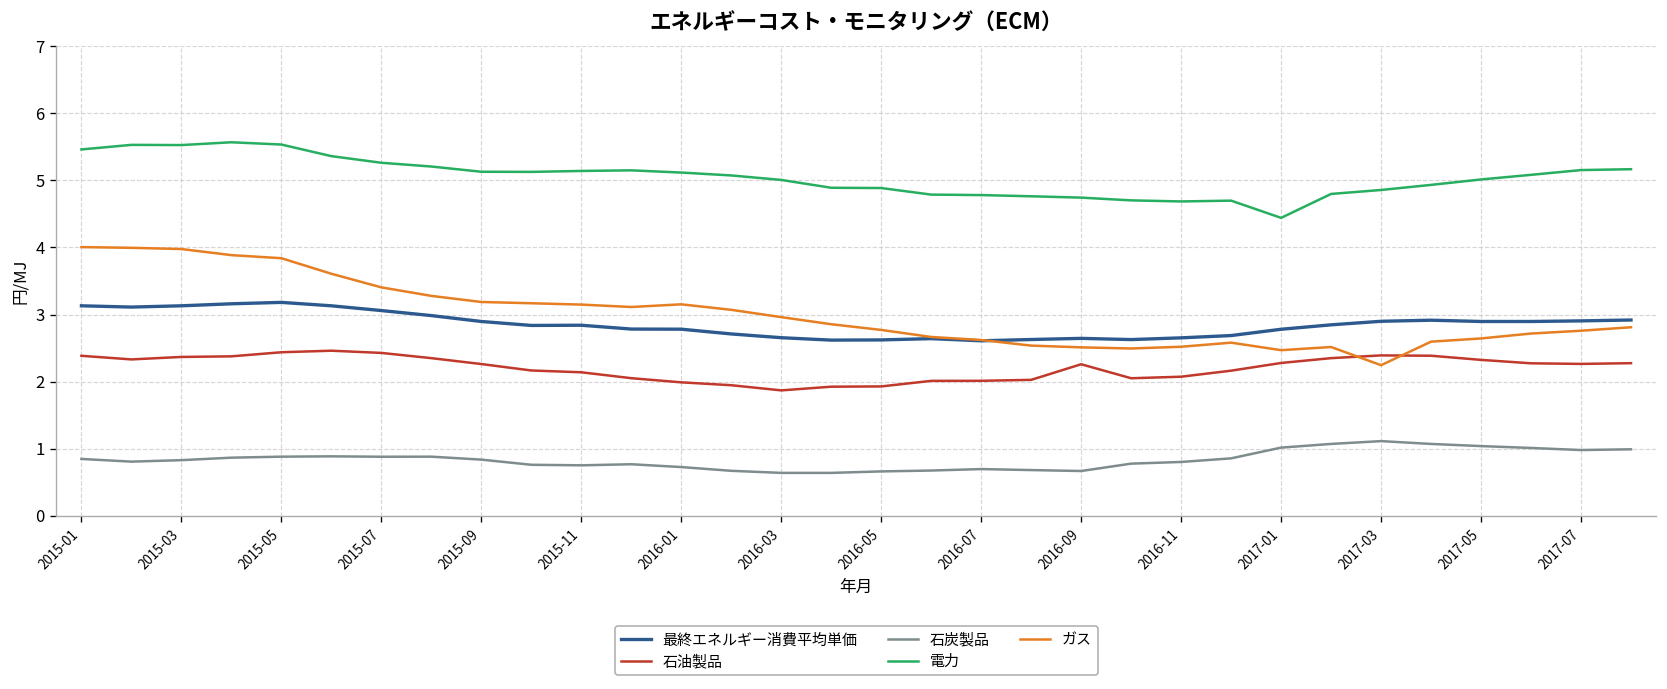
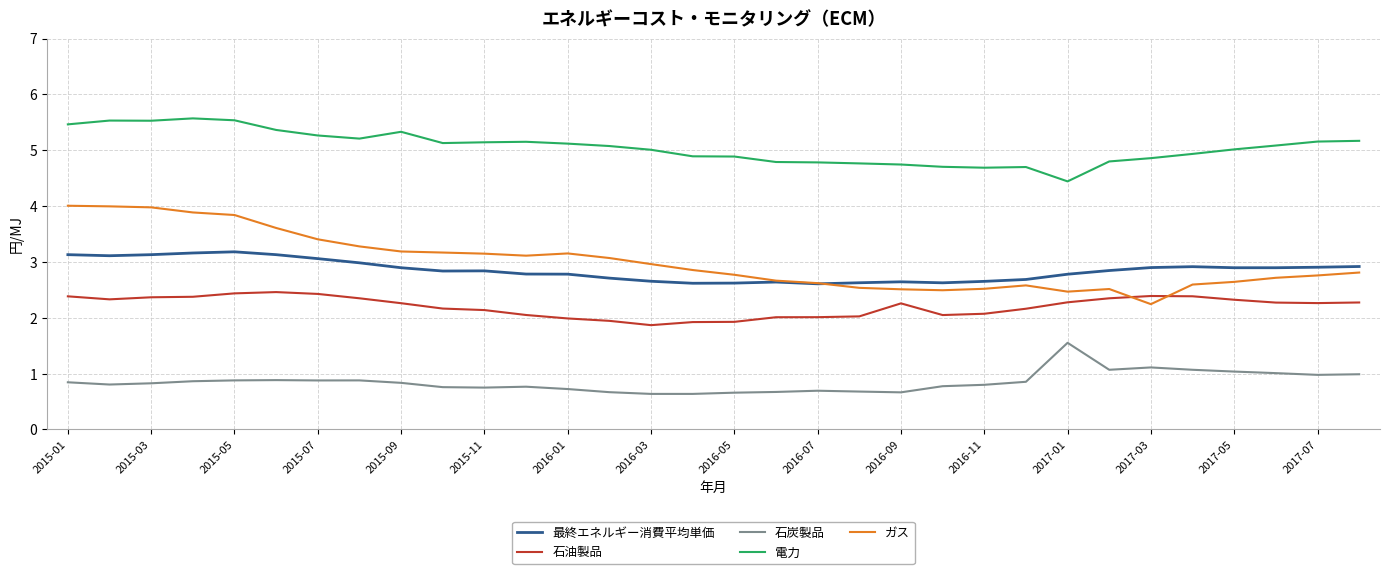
  {
    "最終エネルギー消費平均単価": {
      "2015-01": 3.1,
      "2015-03": 3.1,
      "2015-05": 3.2,
      "2015-07": 3.1,
      "2015-09": 2.9,
      "2015-11": 2.8,
      "2016-01": 2.8,
      "2016-03": 2.7,
      "2016-05": 2.6,
      "2016-09": 2.6,
      "2016-11": 2.7,
      "2017-01": 2.8,
      "2017-03": 2.9,
      "2017-05": 2.9,
      "2017-07": 2.9
    },
    "石油製品": {
      "2015-01": 2.4,
      "2015-03": 2.4,
      "2015-05": 2.4,
      "2015-07": 2.4,
      "2015-09": 2.3,
      "2015-11": 2.1,
      "2016-01": 2.0,
      "2016-03": 1.9,
      "2016-05": 1.9,
      "2016-07": 2.0,
      "2016-09": 2.3,
      "2016-11": 2.1,
      "2017-01": 2.3,
      "2017-03": 2.4,
      "2017-05": 2.3,
      "2017-07": 2.3
    },
    "石炭製品": {
      "2015-01": 0.8,
      "2015-03": 0.8,
      "2015-05": 0.9,
      "2015-07": 0.9,
      "2015-09": 0.8,
      "2015-11": 0.8,
      "2016-01": 0.7,
      "2016-03": 0.6,
      "2016-05": 0.7,
      "2016-07": 0.7,
      "2016-09": 0.7,
      "2016-11": 0.8,
-     "2017-01": 1.0,
+     "2017-01": 1.6,
      "2017-03": 1.1,
      "2017-05": 1.0,
      "2017-07": 1.0
    },
    "電力": {
      "2015-01": 5.5,
      "2015-03": 5.5,
      "2015-05": 5.5,
      "2015-07": 5.3,
-     "2015-09": 5.1,
+     "2015-09": 5.3,
      "2015-11": 5.1,
      "2016-01": 5.1,
      "2016-03": 5.0,
      "2016-05": 4.9,
      "2016-07": 4.8,
      "2016-09": 4.7,
      "2016-11": 4.7,
      "2017-01": 4.4,
      "2017-03": 4.9,
      "2017-05": 5.0,
      "2017-07": 5.2
    },
    "ガス": {
      "2015-01": 4.0,
      "2015-03": 4.0,
      "2015-05": 3.8,
      "2015-07": 3.4,
      "2015-09": 3.2,
      "2015-11": 3.1,
      "2016-01": 3.2,
      "2016-03": 3.0,
      "2016-05": 2.8,
      "2016-09": 2.5,
      "2016-11": 2.5,
      "2017-01": 2.5,
      "2017-03": 2.2,
      "2017-05": 2.6,
      "2017-07": 2.8
    }
  }
